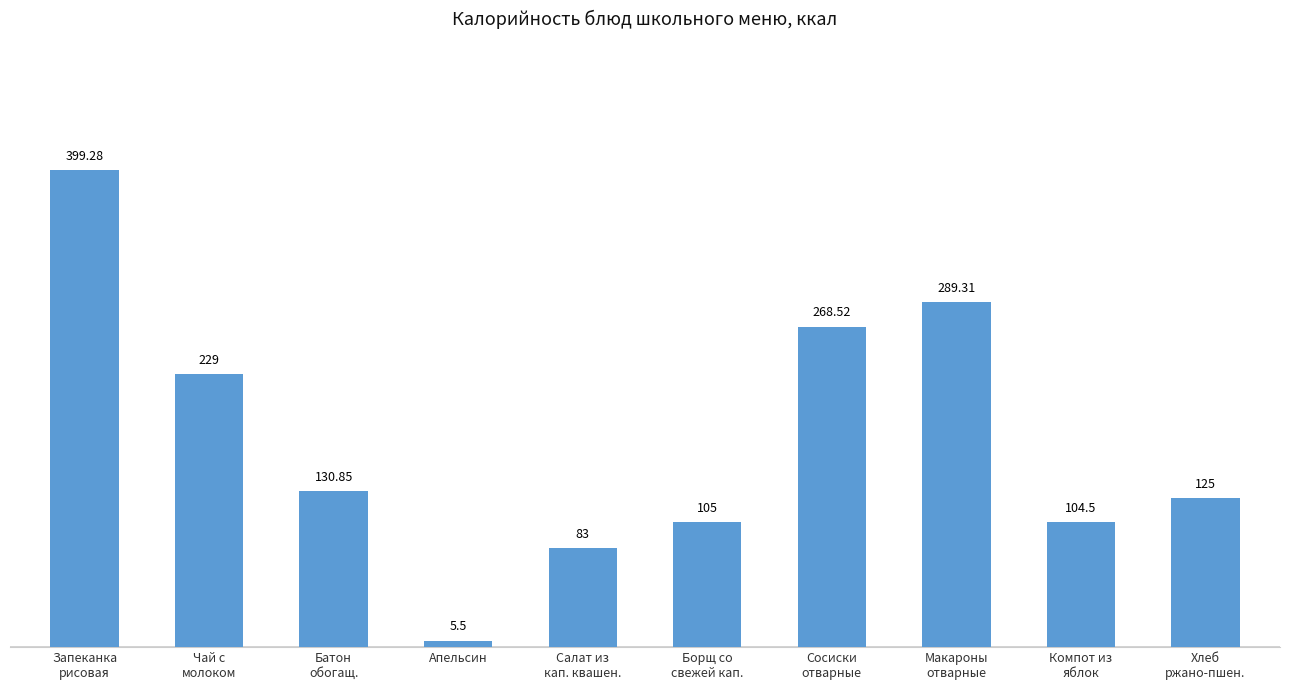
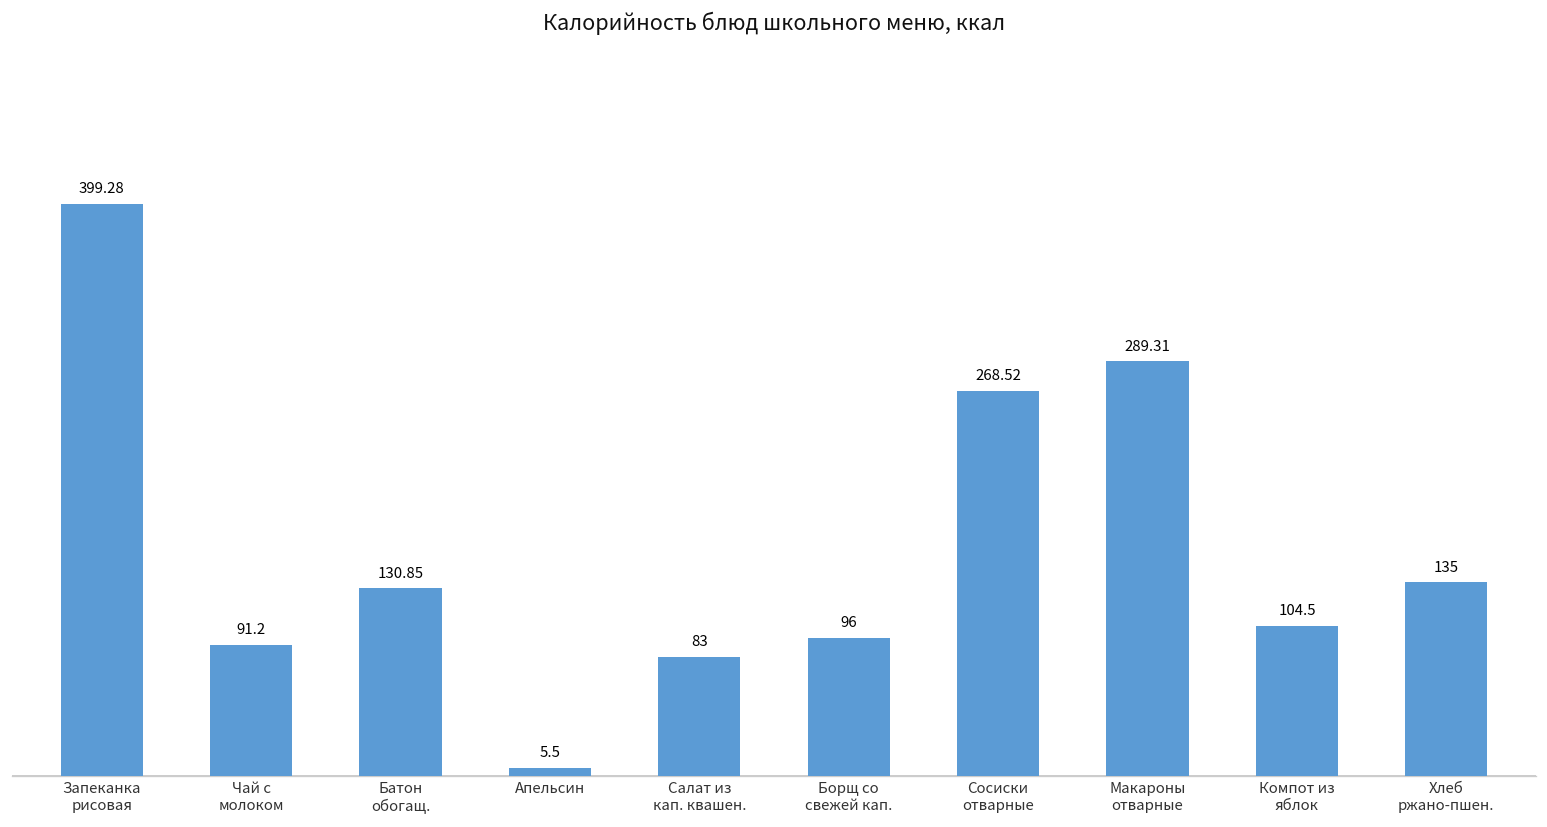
  {
    "Запеканка рисовая": 399.28,
-   "Чай с молоком": 229,
+   "Чай с молоком": 91.2,
    "Батон обогащ.": 130.85,
    "Апельсин": 5.5,
    "Салат из кап. квашен.": 83,
-   "Борщ со свежей кап.": 105,
+   "Борщ со свежей кап.": 96,
    "Сосиски отварные": 268.52,
    "Макароны отварные": 289.31,
    "Компот из яблок": 104.5,
-   "Хлеб ржано-пшен.": 125
+   "Хлеб ржано-пшен.": 135
  }
